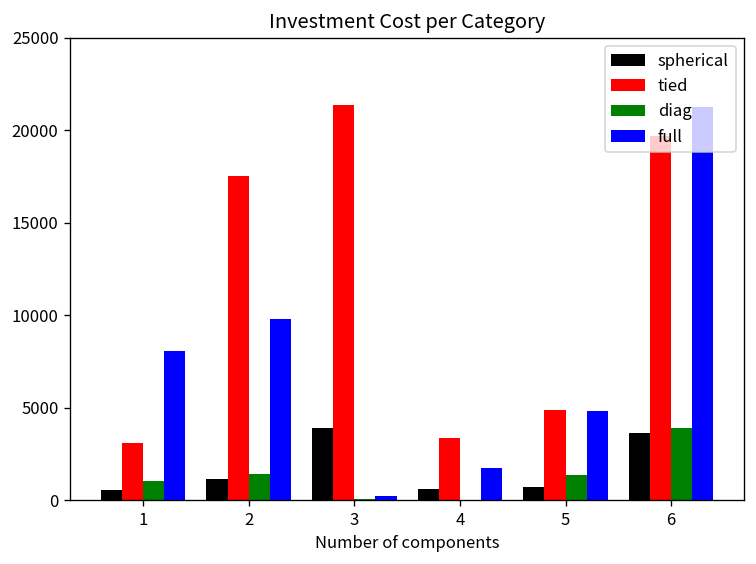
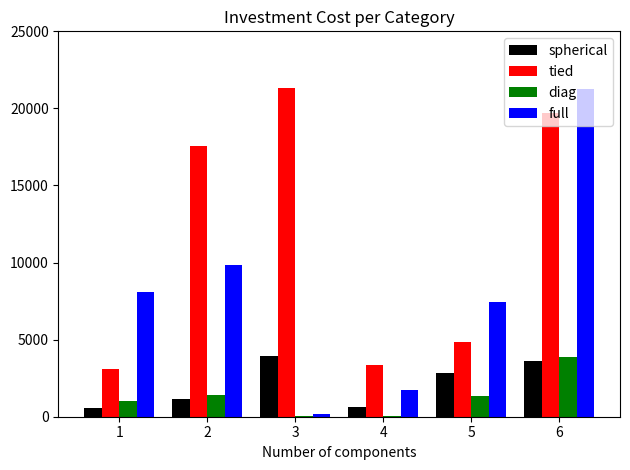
  {
    "spherical": {
      "1": 600,
      "2": 1100,
      "3": 3900,
      "4": 600,
-     "5": 700,
+     "5": 2900,
      "6": 3600
    },
    "tied": {
      "1": 3100,
      "2": 17500,
      "3": 21400,
      "4": 3400,
      "5": 4900
    },
    "diag": {
      "1": 1000,
      "2": 1400,
      "5": 1400,
      "6": 3900
    },
    "full": {
      "1": 8100,
      "2": 9800,
      "3": 200,
      "4": 1700,
-     "5": 4800
+     "5": 7500
    }
  }
